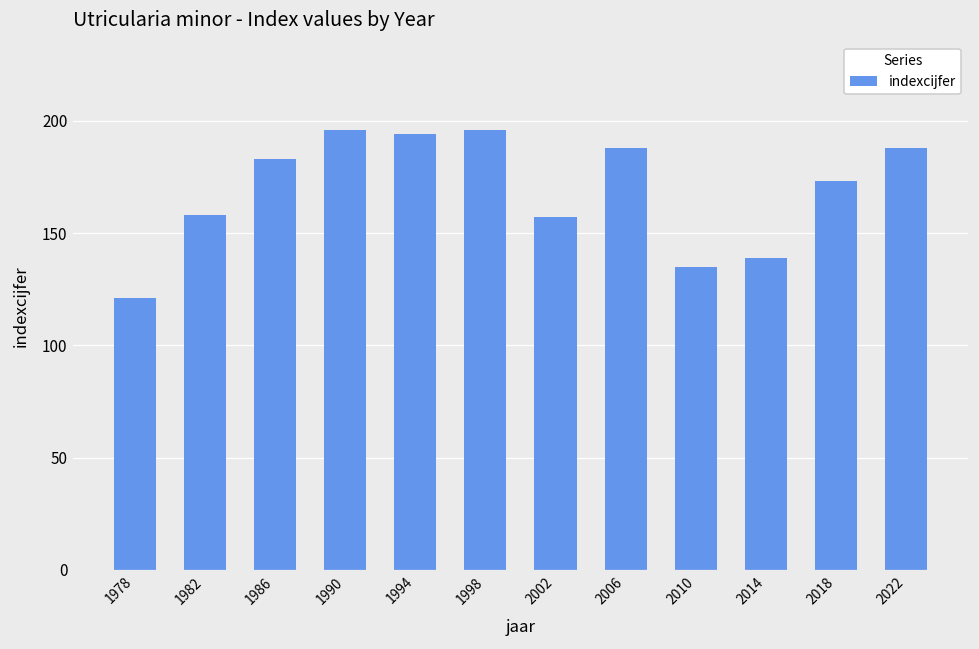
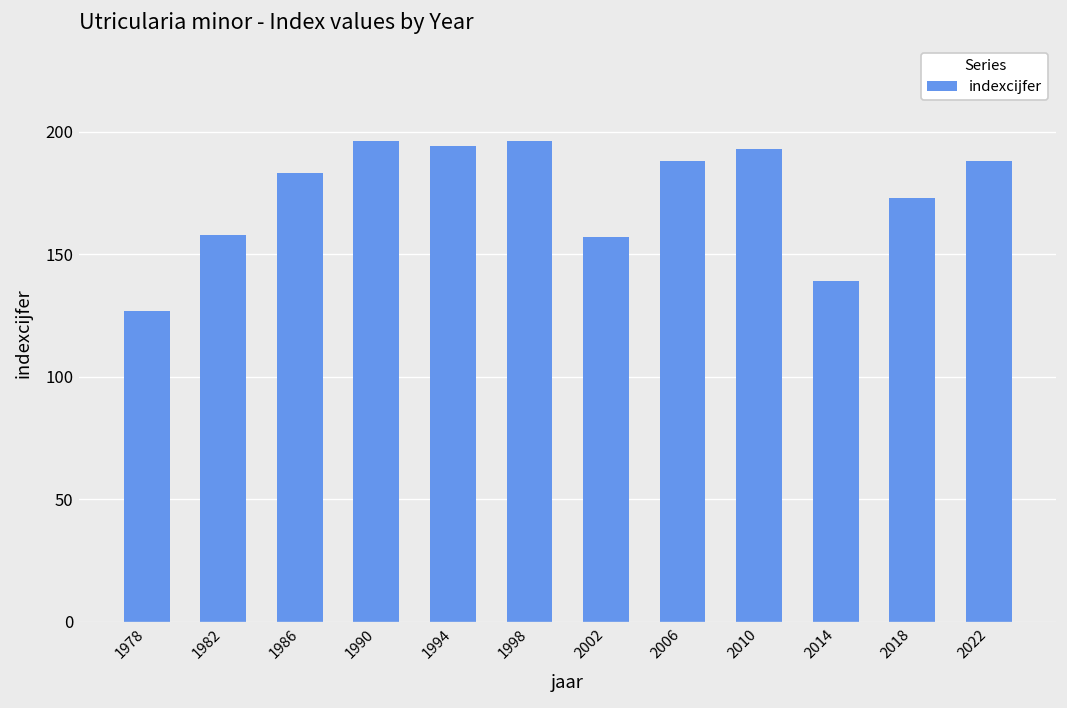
  {
-   "1978": 121,
+   "1978": 127,
    "1982": 158,
    "1986": 183,
    "1990": 196,
    "1994": 194,
    "1998": 196,
    "2002": 157,
    "2006": 188,
-   "2010": 135,
+   "2010": 193,
    "2014": 139,
    "2018": 173,
    "2022": 188
  }
